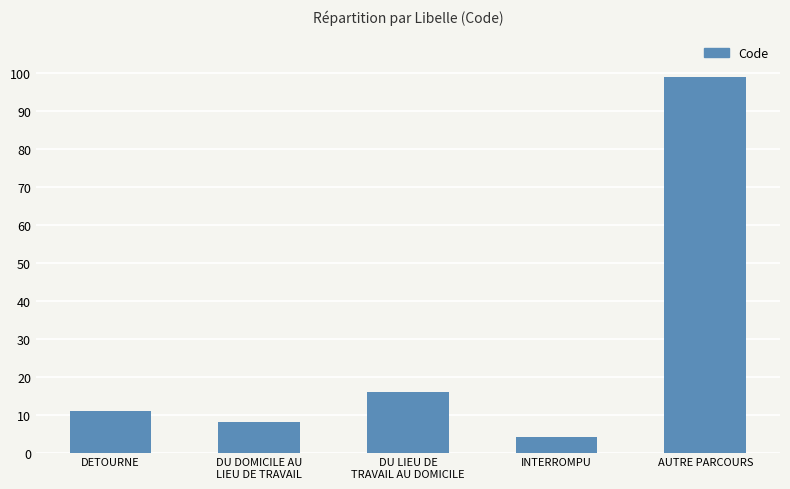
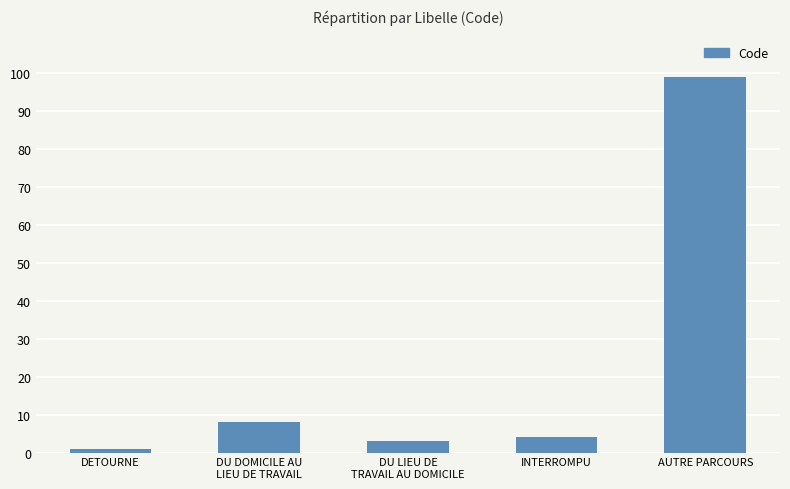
  {
-   "DETOURNE": 11,
+   "DETOURNE": 1,
    "DU DOMICILE AU LIEU DE TRAVAIL": 8,
-   "DU LIEU DE TRAVAIL AU DOMICILE": 16,
+   "DU LIEU DE TRAVAIL AU DOMICILE": 3,
    "INTERROMPU": 4,
    "AUTRE PARCOURS": 99
  }
